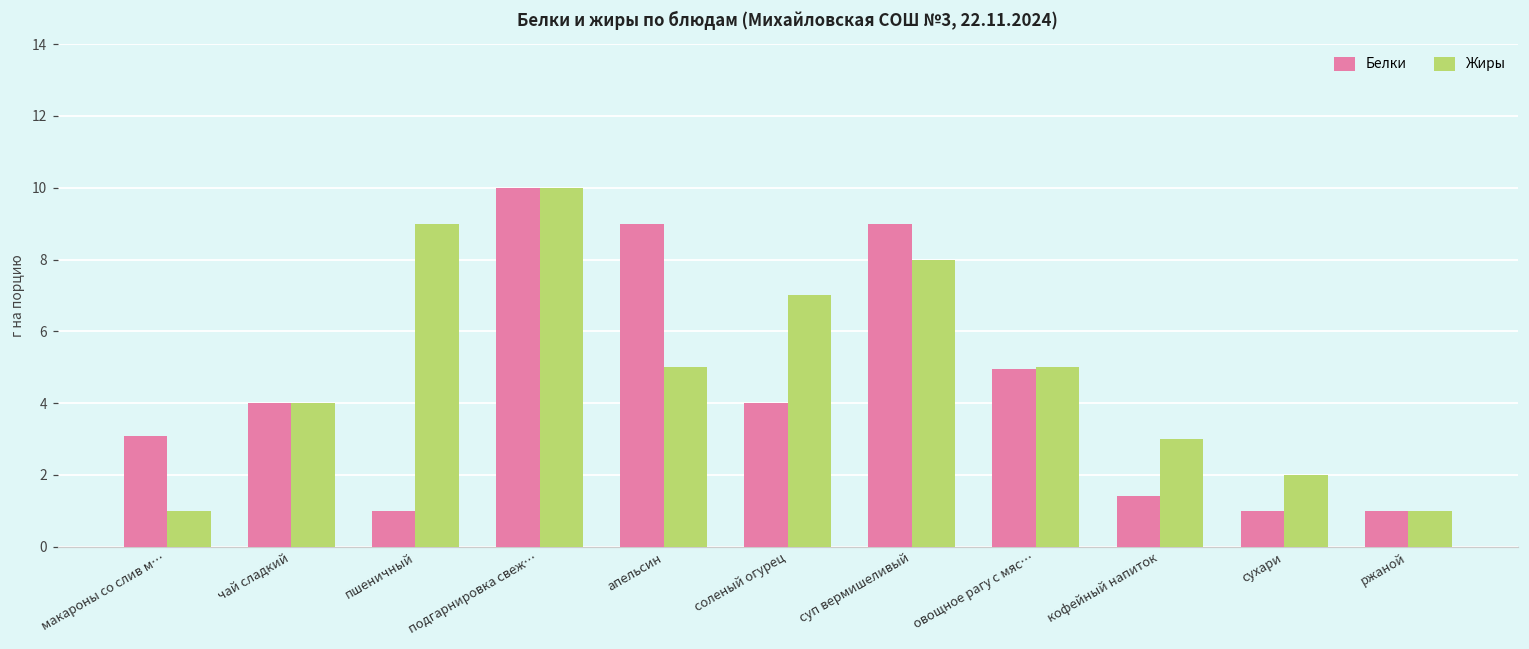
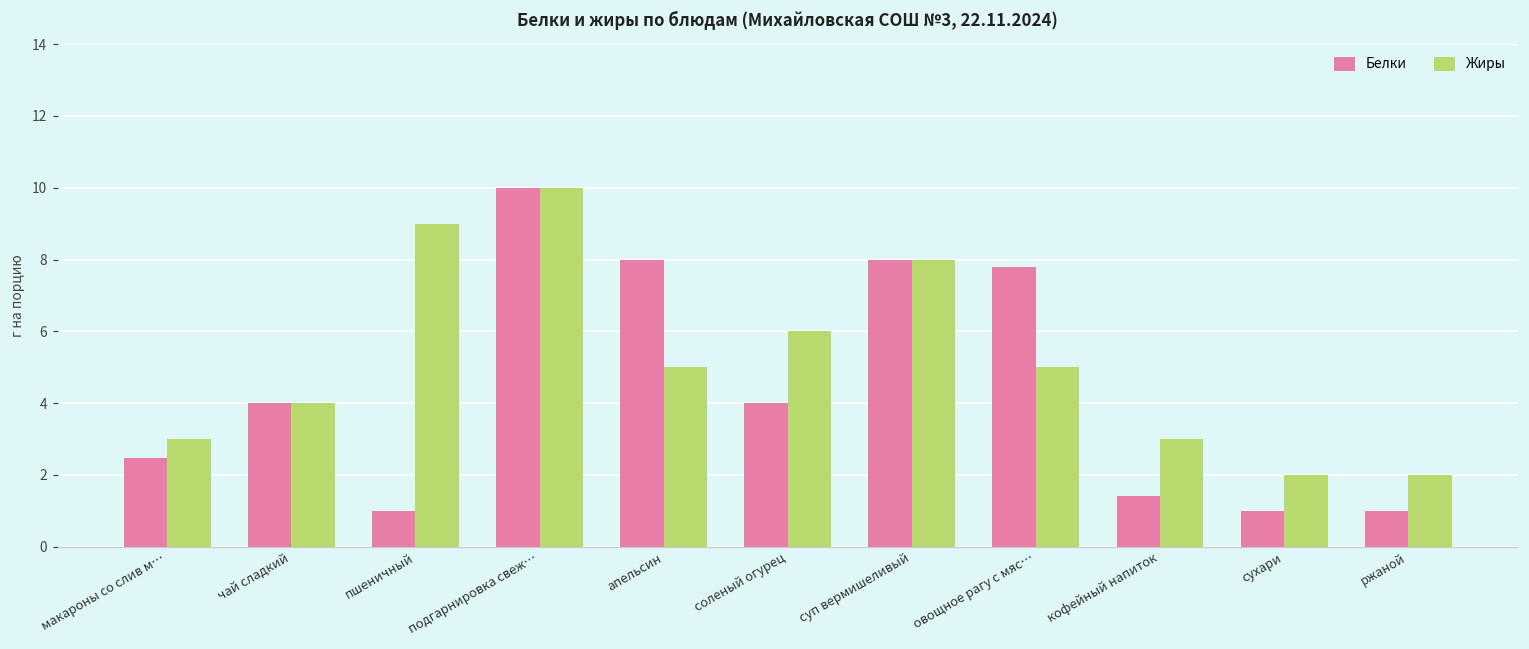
  {
    "Белки": {
-     "макароны со слив м…": 3.1,
+     "макароны со слив м…": 2.5,
      "чай сладкий": 4.0,
      "пшеничный": 1.0,
      "подгарнировка свеж…": 10.0,
-     "апельсин": 9,
+     "апельсин": 8,
      "соленый огурец": 4.0,
-     "суп вермишеливый": 9,
-     "овощное рагу с мяс…": 4.9,
+     "суп вермишеливый": 8,
+     "овощное рагу с мяс…": 7.8,
      "кофейный напиток": 1.4,
      "сухари": 1.0,
      "ржаной": 1.0
    },
    "Жиры": {
-     "макароны со слив м…": 1,
+     "макароны со слив м…": 3,
      "чай сладкий": 4,
      "пшеничный": 9,
      "подгарнировка свеж…": 10,
      "апельсин": 5,
-     "соленый огурец": 7,
+     "соленый огурец": 6,
      "суп вермишеливый": 8,
      "овощное рагу с мяс…": 5,
      "кофейный напиток": 3,
      "сухари": 2,
-     "ржаной": 1
+     "ржаной": 2
    }
  }
